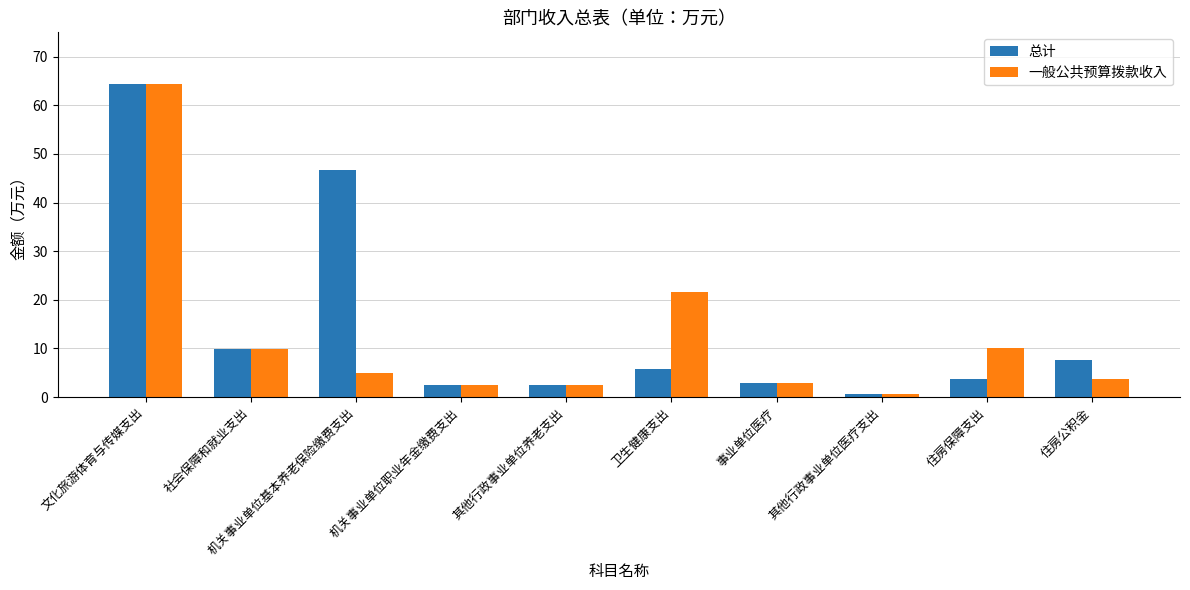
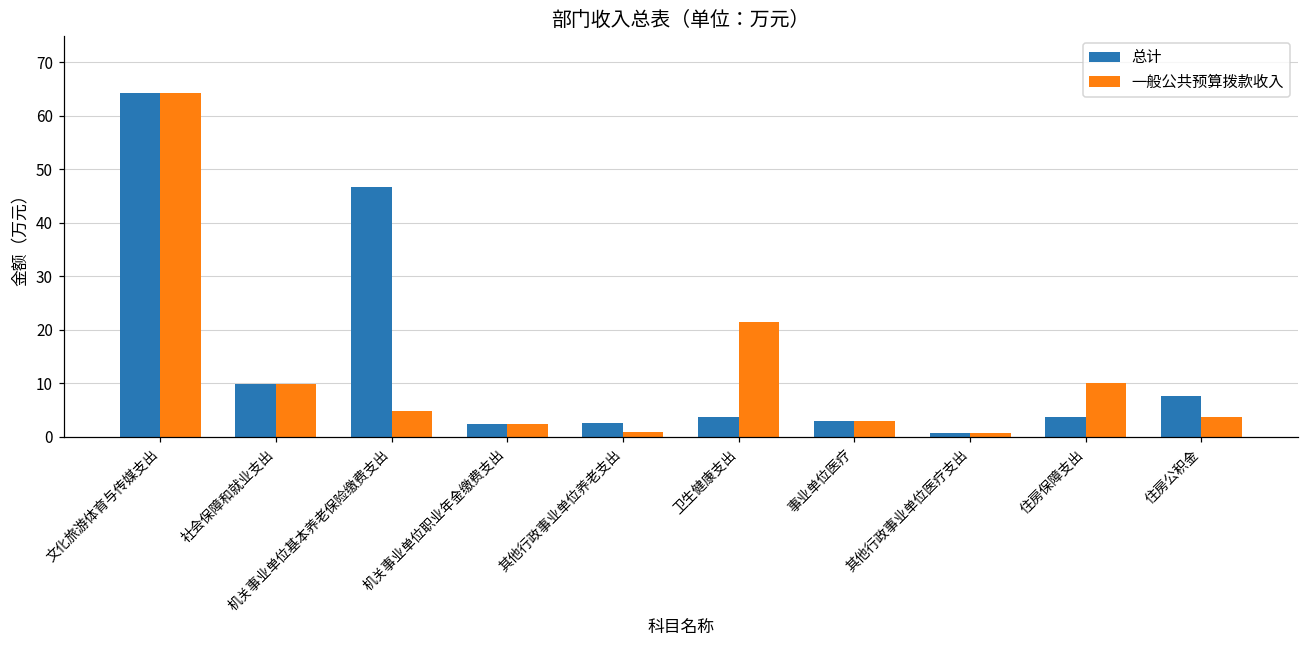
  {
    "总计": {
      "文化旅游体育与传媒支出": 64,
      "社会保障和就业支出": 10,
      "机关事业单位基本养老保险缴费支出": 47,
      "机关事业单位职业年金缴费支出": 2,
      "其他行政事业单位养老支出": 3,
-     "卫生健康支出": 6,
+     "卫生健康支出": 4,
      "事业单位医疗": 3,
      "其他行政事业单位医疗支出": 1,
      "住房保障支出": 4,
      "住房公积金": 8
    },
    "一般公共预算拨款收入": {
      "文化旅游体育与传媒支出": 64,
      "社会保障和就业支出": 10,
      "机关事业单位基本养老保险缴费支出": 5,
      "机关事业单位职业年金缴费支出": 2,
-     "其他行政事业单位养老支出": 3,
+     "其他行政事业单位养老支出": 1,
      "卫生健康支出": 22,
      "事业单位医疗": 3,
      "其他行政事业单位医疗支出": 1,
      "住房保障支出": 10,
      "住房公积金": 4
    }
  }
